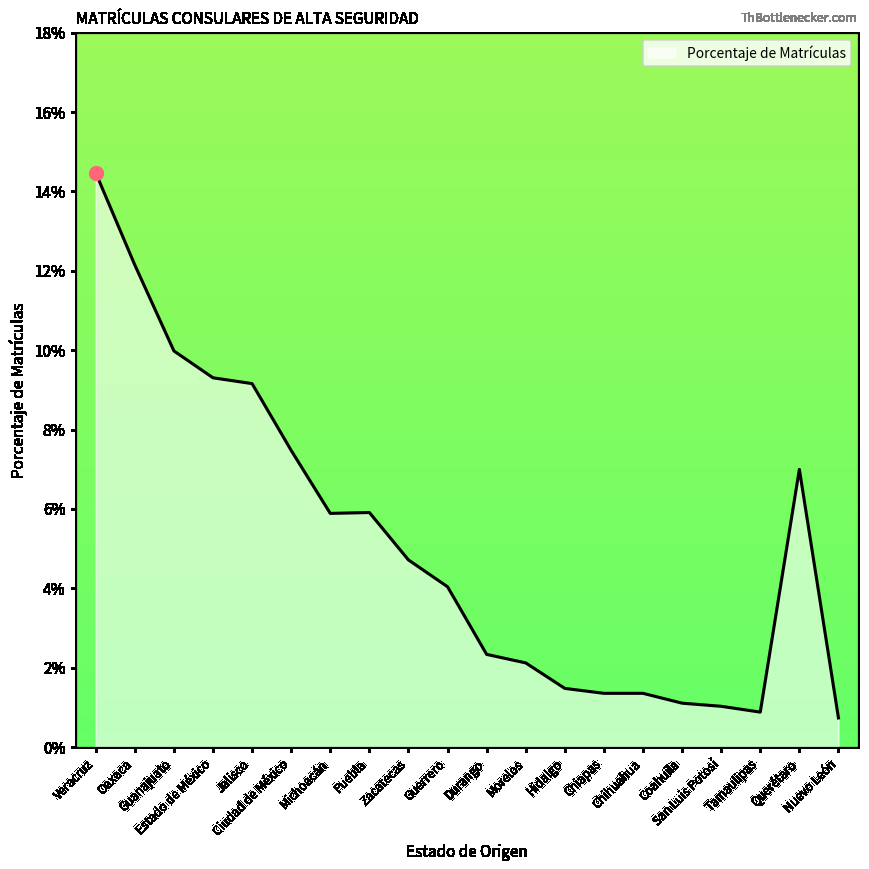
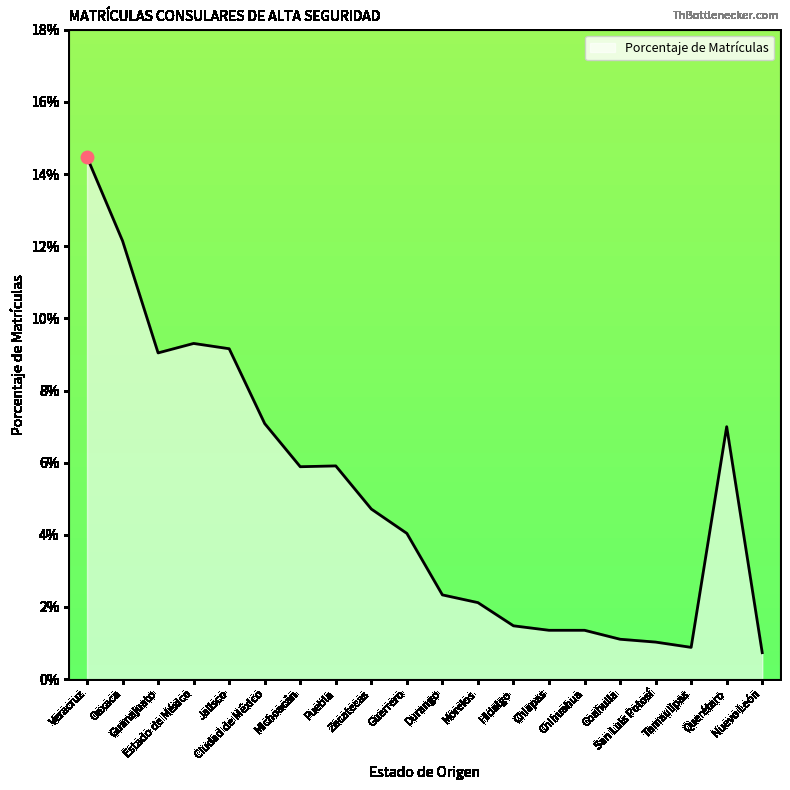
  {
    "Porcentaje de Matrículas": {
      "Oaxaca": "12.1%",
-     "Guanajuato": "10.0%",
+     "Guanajuato": "9.0%",
      "Estado de México": "9.3%",
      "Jalisco": "9.2%",
-     "Ciudad de México": "7.5%",
+     "Ciudad de México": "7.1%",
      "Michoacán": "5.9%",
      "Puebla": "5.9%",
      "Zacatecas": "4.7%",
      "Guerrero": "4.0%",
      "Durango": "2.3%",
      "Morelos": "2.1%",
      "Hidalgo": "1.5%",
      "Chiapas": "1.4%",
      "Chihuahua": "1.4%",
      "Coahuila": "1.1%",
      "San Luis Potosí": "1.0%",
      "Tamaulipas": "0.9%",
      "Querétaro": "7.0%",
      "Nuevo León": "0.7%"
    }
  }
